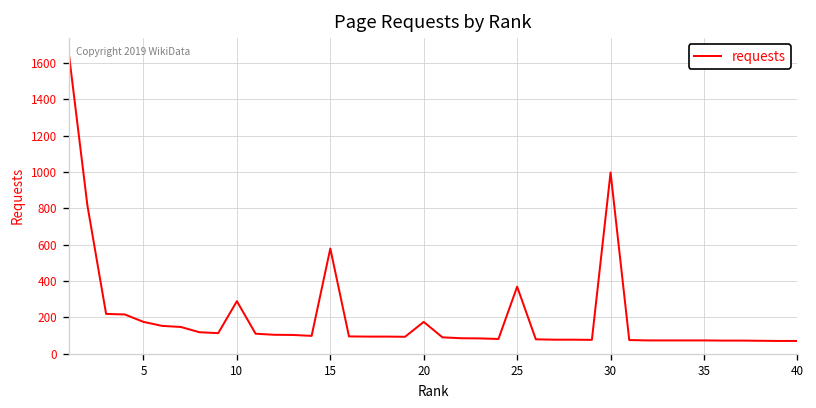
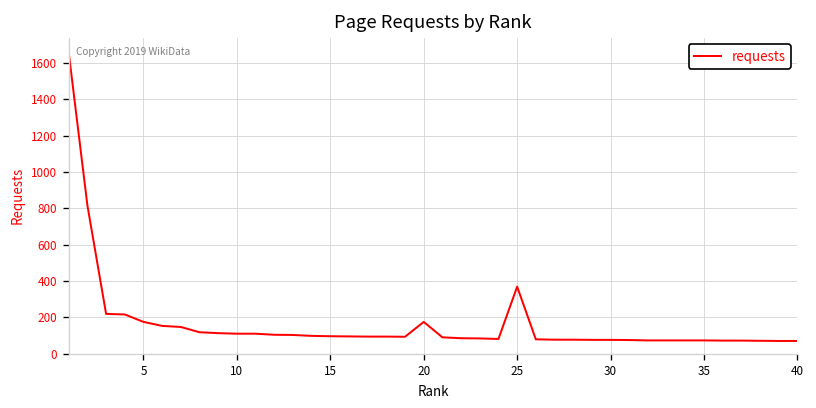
  {
    "5": 180,
-   "10": 290,
-   "15": 580,
+   "10": 110,
+   "15": 100,
    "20": 180,
    "25": 370,
-   "30": 1000,
+   "30": 80,
    "35": 70,
    "40": 70
  }
